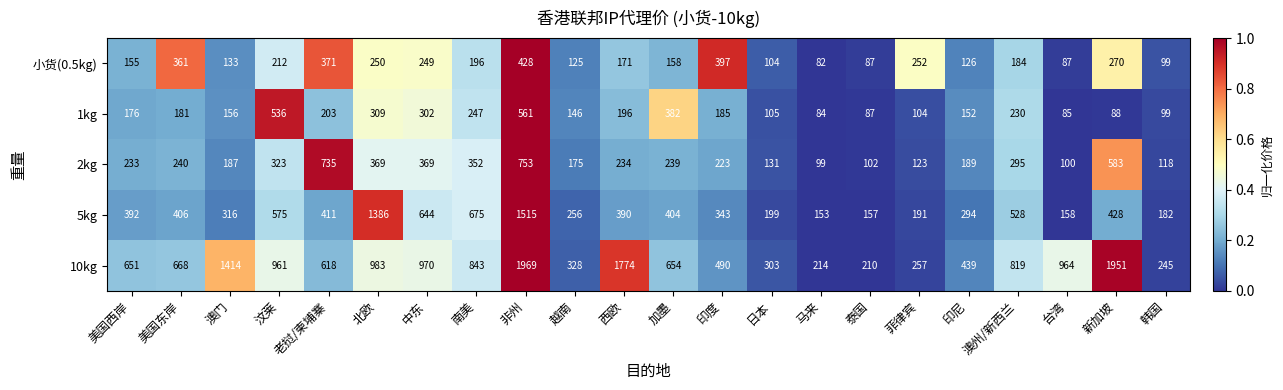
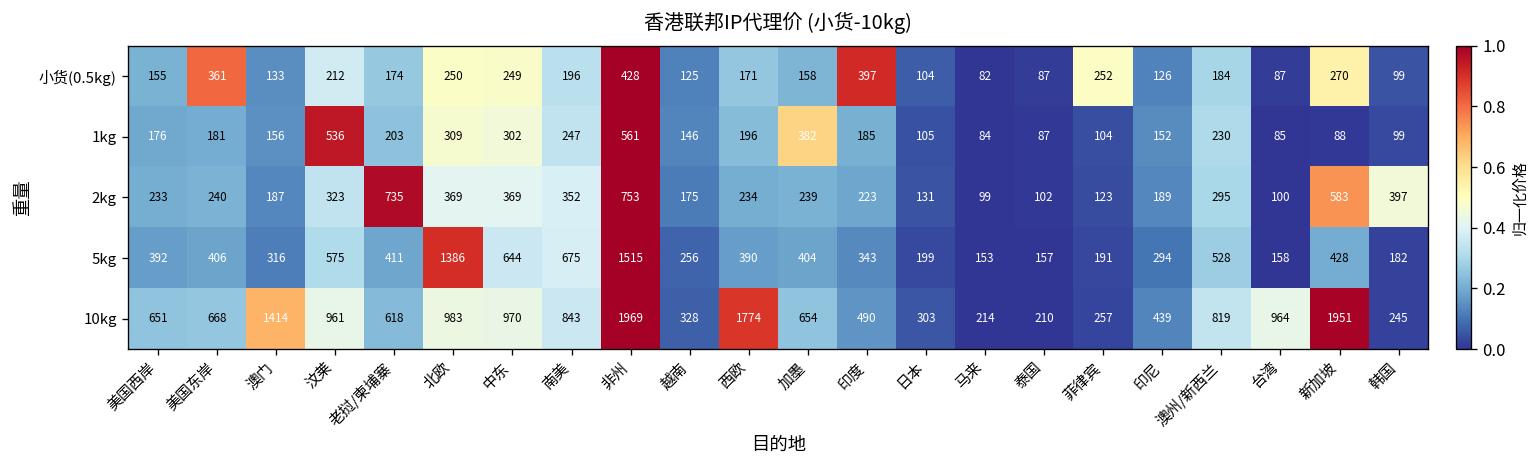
  {
    "小货(0.5kg)": {
      "美国西岸": 155,
      "美国东岸": 361,
      "澳门": 133,
      "汶莱": 212,
-     "老挝/柬埔寨": 371,
+     "老挝/柬埔寨": 174,
      "北欧": 250,
      "中东": 249,
      "南美": 196,
      "非州": 428,
      "越南": 125,
      "西欧": 171,
      "加墨": 158,
      "印度": 397,
      "日本": 104,
      "马来": 82,
      "泰国": 87,
      "菲律宾": 252,
      "印尼": 126,
      "澳州/新西兰": 184,
      "台湾": 87,
      "新加坡": 270,
      "韩国": 99
    },
    "1kg": {
      "美国西岸": 176,
      "美国东岸": 181,
      "澳门": 156,
      "汶莱": 536,
      "老挝/柬埔寨": 203,
      "北欧": 309,
      "中东": 302,
      "南美": 247,
      "非州": 561,
      "越南": 146,
      "西欧": 196,
      "加墨": 382,
      "印度": 185,
      "日本": 105,
      "马来": 84,
      "泰国": 87,
      "菲律宾": 104,
      "印尼": 152,
      "澳州/新西兰": 230,
      "台湾": 85,
      "新加坡": 88,
      "韩国": 99
    },
    "2kg": {
      "美国西岸": 233,
      "美国东岸": 240,
      "澳门": 187,
      "汶莱": 323,
      "老挝/柬埔寨": 735,
      "北欧": 369,
      "中东": 369,
      "南美": 352,
      "非州": 753,
      "越南": 175,
      "西欧": 234,
      "加墨": 239,
      "印度": 223,
      "日本": 131,
      "马来": 99,
      "泰国": 102,
      "菲律宾": 123,
      "印尼": 189,
      "澳州/新西兰": 295,
      "台湾": 100,
      "新加坡": 583,
-     "韩国": 118
+     "韩国": 397
    },
    "5kg": {
      "美国西岸": 392,
      "美国东岸": 406,
      "澳门": 316,
      "汶莱": 575,
      "老挝/柬埔寨": 411,
      "北欧": 1386,
      "中东": 644,
      "南美": 675,
      "非州": 1515,
      "越南": 256,
      "西欧": 390,
      "加墨": 404,
      "印度": 343,
      "日本": 199,
      "马来": 153,
      "泰国": 157,
      "菲律宾": 191,
      "印尼": 294,
      "澳州/新西兰": 528,
      "台湾": 158,
      "新加坡": 428,
      "韩国": 182
    },
    "10kg": {
      "美国西岸": 651,
      "美国东岸": 668,
      "澳门": 1414,
      "汶莱": 961,
      "老挝/柬埔寨": 618,
      "北欧": 983,
      "中东": 970,
      "南美": 843,
      "非州": 1969,
      "越南": 328,
      "西欧": 1774,
      "加墨": 654,
      "印度": 490,
      "日本": 303,
      "马来": 214,
      "泰国": 210,
      "菲律宾": 257,
      "印尼": 439,
      "澳州/新西兰": 819,
      "台湾": 964,
      "新加坡": 1951,
      "韩国": 245
    }
  }
